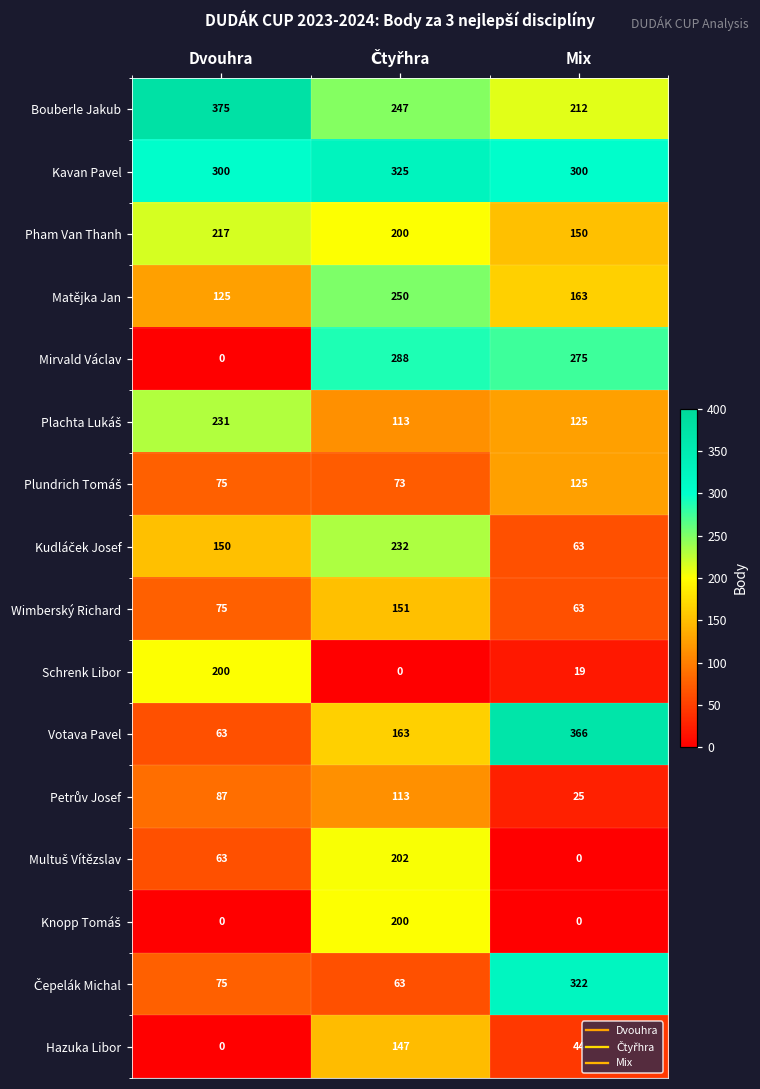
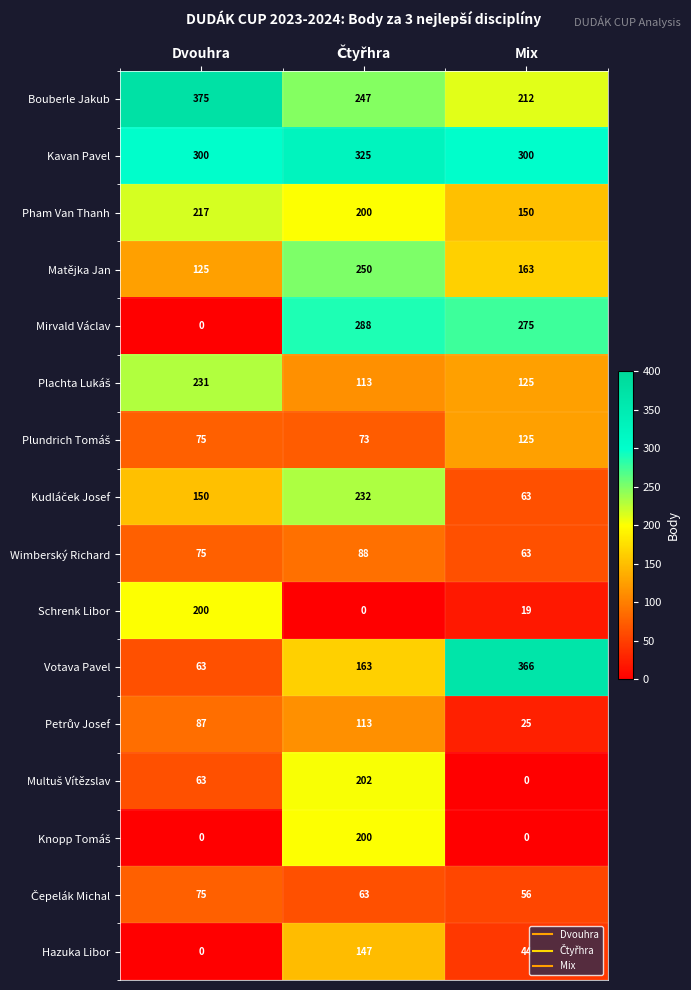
  {
    "Bouberle Jakub": {
      "Dvouhra": 375,
      "Čtyřhra": 247,
      "Mix": 212
    },
    "Kavan Pavel": {
      "Dvouhra": 300,
      "Čtyřhra": 325,
      "Mix": 300
    },
    "Pham Van Thanh": {
      "Dvouhra": 217,
      "Čtyřhra": 200,
      "Mix": 150
    },
    "Matějka Jan": {
      "Dvouhra": 125,
      "Čtyřhra": 250,
      "Mix": 163
    },
    "Mirvald Václav": {
      "Dvouhra": 0,
      "Čtyřhra": 288,
      "Mix": 275
    },
    "Plachta Lukáš": {
      "Dvouhra": 231,
      "Čtyřhra": 113,
      "Mix": 125
    },
    "Plundrich Tomáš": {
      "Dvouhra": 75,
      "Čtyřhra": 73,
      "Mix": 125
    },
    "Kudláček Josef": {
      "Dvouhra": 150,
      "Čtyřhra": 232,
      "Mix": 63
    },
    "Wimberský Richard": {
      "Dvouhra": 75,
-     "Čtyřhra": 151,
+     "Čtyřhra": 88,
      "Mix": 63
    },
    "Schrenk Libor": {
      "Dvouhra": 200,
      "Čtyřhra": 0,
      "Mix": 19
    },
    "Votava Pavel": {
      "Dvouhra": 63,
      "Čtyřhra": 163,
      "Mix": 366
    },
    "Petrův Josef": {
      "Dvouhra": 87,
      "Čtyřhra": 113,
      "Mix": 25
    },
    "Multuš Vítězslav": {
      "Dvouhra": 63,
      "Čtyřhra": 202,
      "Mix": 0
    },
    "Knopp Tomáš": {
      "Dvouhra": 0,
      "Čtyřhra": 200,
      "Mix": 0
    },
    "Čepelák Michal": {
      "Dvouhra": 75,
      "Čtyřhra": 63,
-     "Mix": 322
+     "Mix": 56
    },
    "Hazuka Libor": {
      "Dvouhra": 0,
      "Čtyřhra": 147
    }
  }
